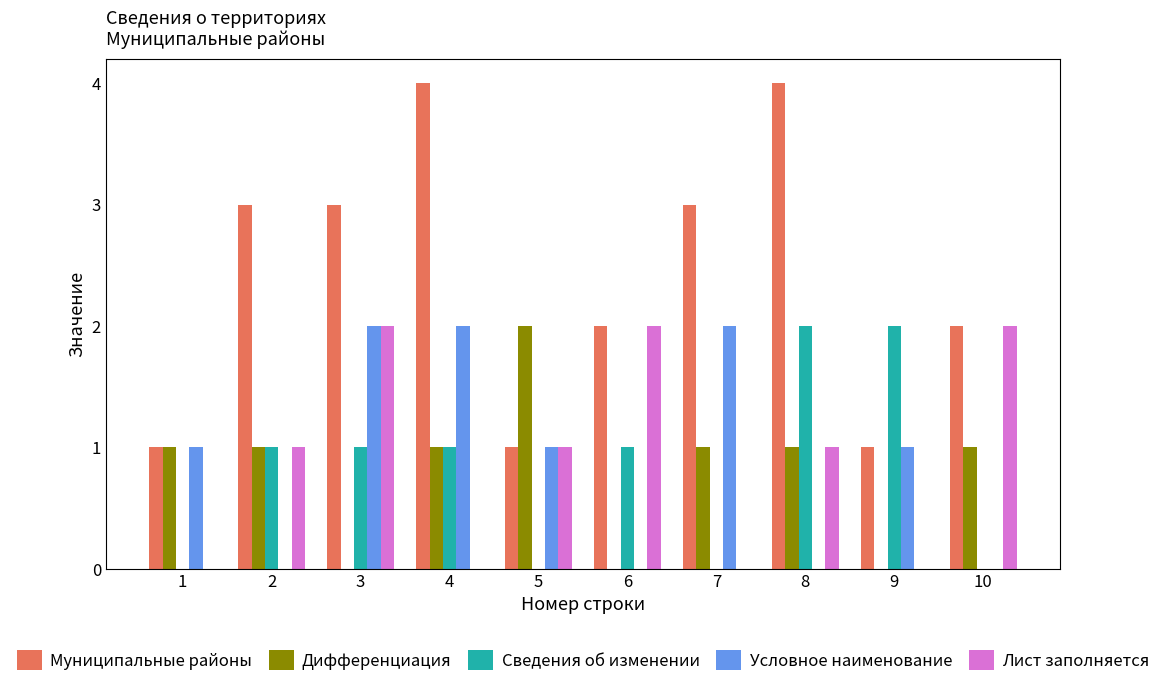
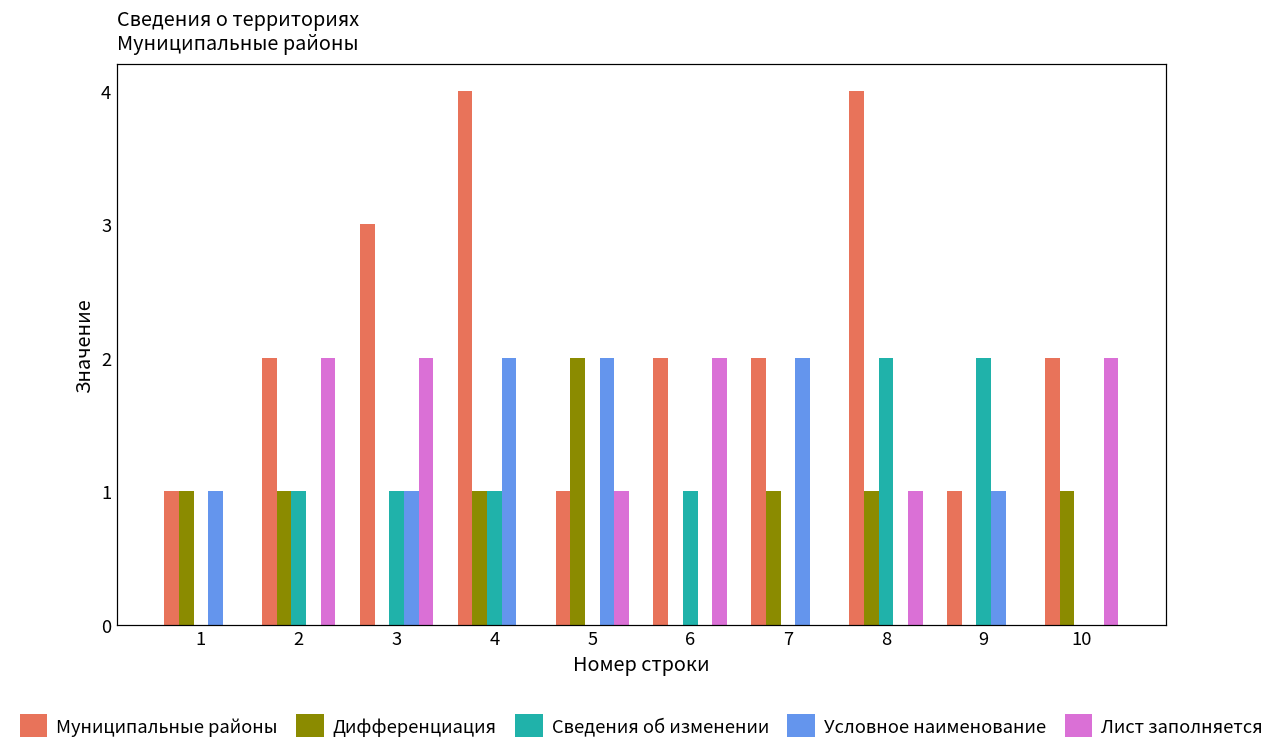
  {
    "Муниципальные районы": {
      "1": 1,
-     "2": 3,
+     "2": 2,
      "3": 3,
      "4": 4,
      "5": 1,
      "6": 2,
-     "7": 3,
+     "7": 2,
      "8": 4,
      "9": 1,
      "10": 2
    },
    "Дифференциация": {
      "1": 1,
      "2": 1,
      "3": 0,
      "4": 1,
      "5": 2,
      "6": 0,
      "7": 1,
      "8": 1,
      "9": 0,
      "10": 1
    },
    "Сведения об изменении": {
      "1": 0,
      "2": 1,
      "3": 1,
      "4": 1,
      "5": 0,
      "6": 1,
      "7": 0,
      "8": 2,
      "9": 2,
      "10": 0
    },
    "Условное наименование": {
      "1": 1,
      "2": 0,
-     "3": 2,
+     "3": 1,
      "4": 2,
-     "5": 1,
+     "5": 2,
      "6": 0,
      "7": 2,
      "8": 0,
      "9": 1,
      "10": 0
    },
    "Лист заполняется": {
      "1": 0,
-     "2": 1,
+     "2": 2,
      "3": 2,
      "4": 0,
      "5": 1,
      "6": 2,
      "7": 0,
      "8": 1,
      "9": 0,
      "10": 2
    }
  }
